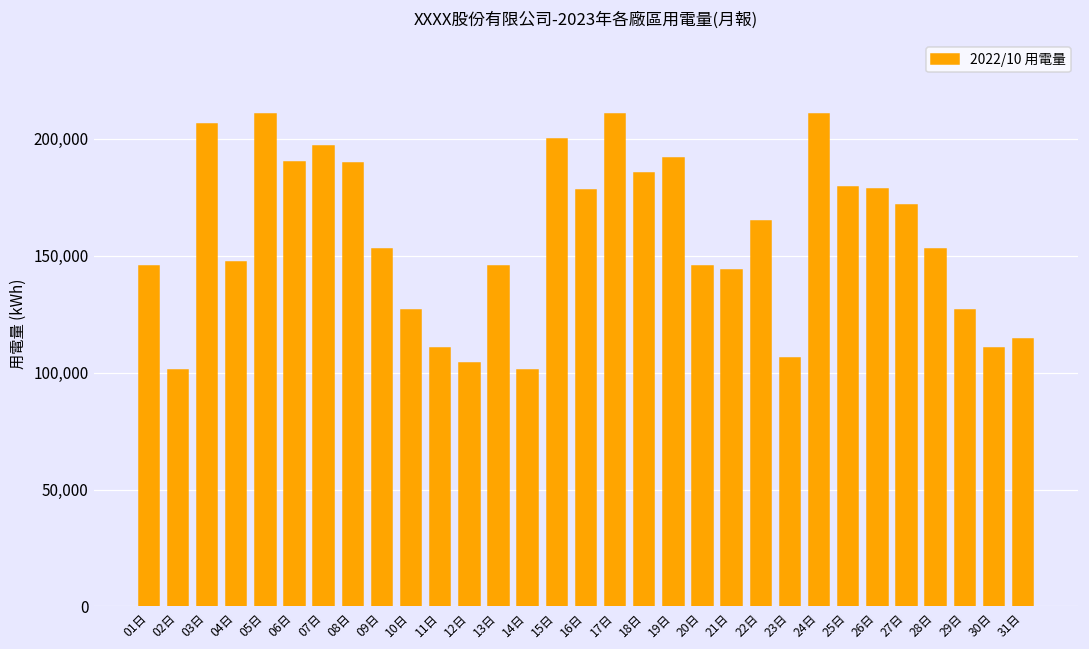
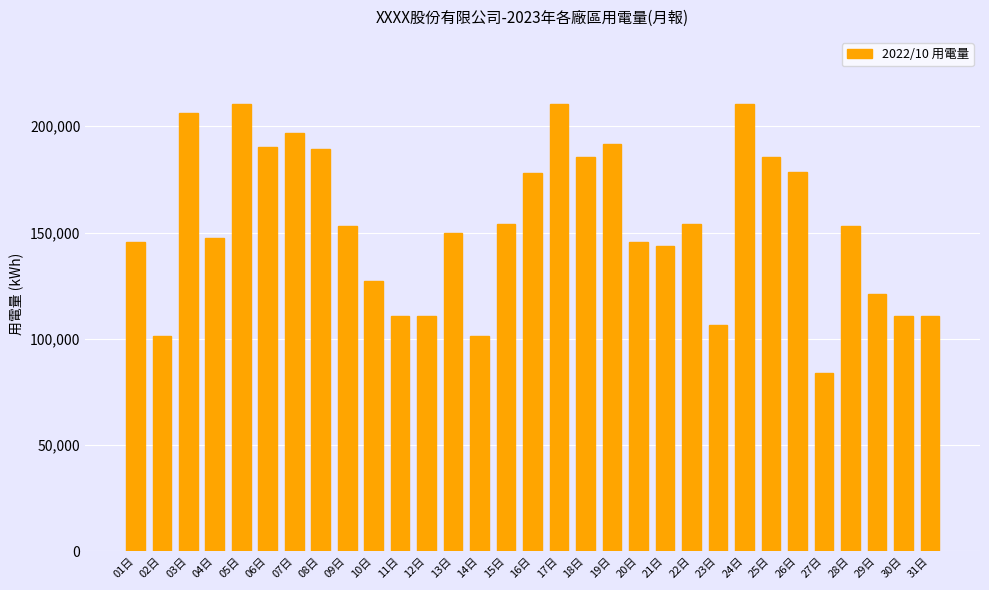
  {
    "01日": "146,000",
    "02日": "101,000",
    "03日": "206,000",
    "04日": "147,000",
    "05日": "210,000",
    "06日": "190,000",
    "07日": "197,000",
    "08日": "190,000",
    "09日": "153,000",
    "10日": "127,000",
    "11日": "111,000",
-   "12日": "104,000",
-   "13日": "146,000",
+   "12日": "111,000",
+   "13日": "150,000",
    "14日": "101,000",
-   "15日": "200,000",
+   "15日": "154,000",
    "16日": "178,000",
    "17日": "210,000",
    "18日": "185,000",
    "19日": "192,000",
    "20日": "146,000",
    "21日": "144,000",
-   "22日": "165,000",
+   "22日": "154,000",
    "23日": "106,000",
    "24日": "210,000",
-   "25日": "180,000",
+   "25日": "185,000",
    "26日": "179,000",
-   "27日": "172,000",
+   "27日": "84,000",
    "28日": "153,000",
-   "29日": "127,000",
+   "29日": "121,000",
    "30日": "111,000",
-   "31日": "115,000"
+   "31日": "111,000"
  }
